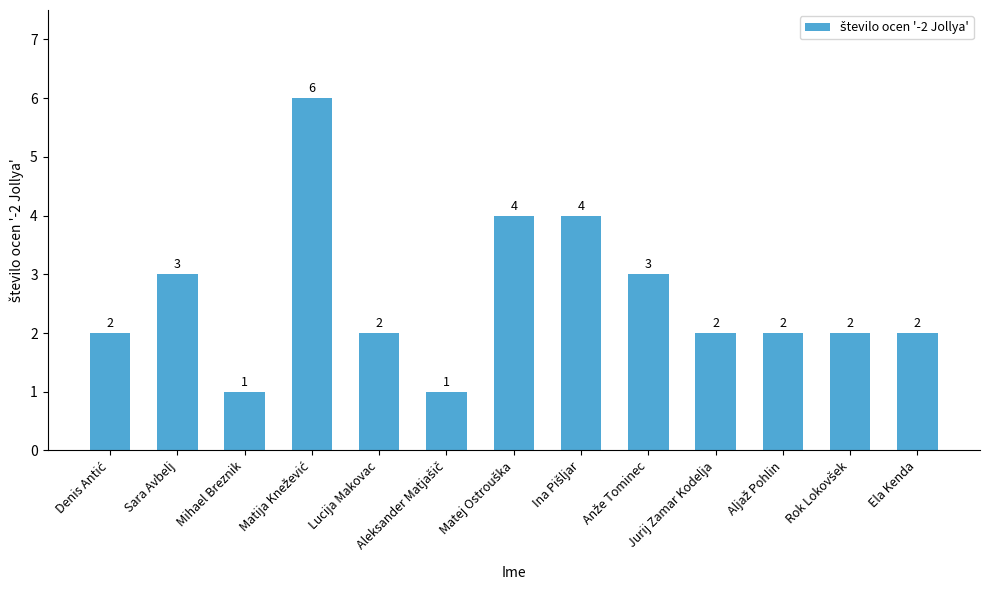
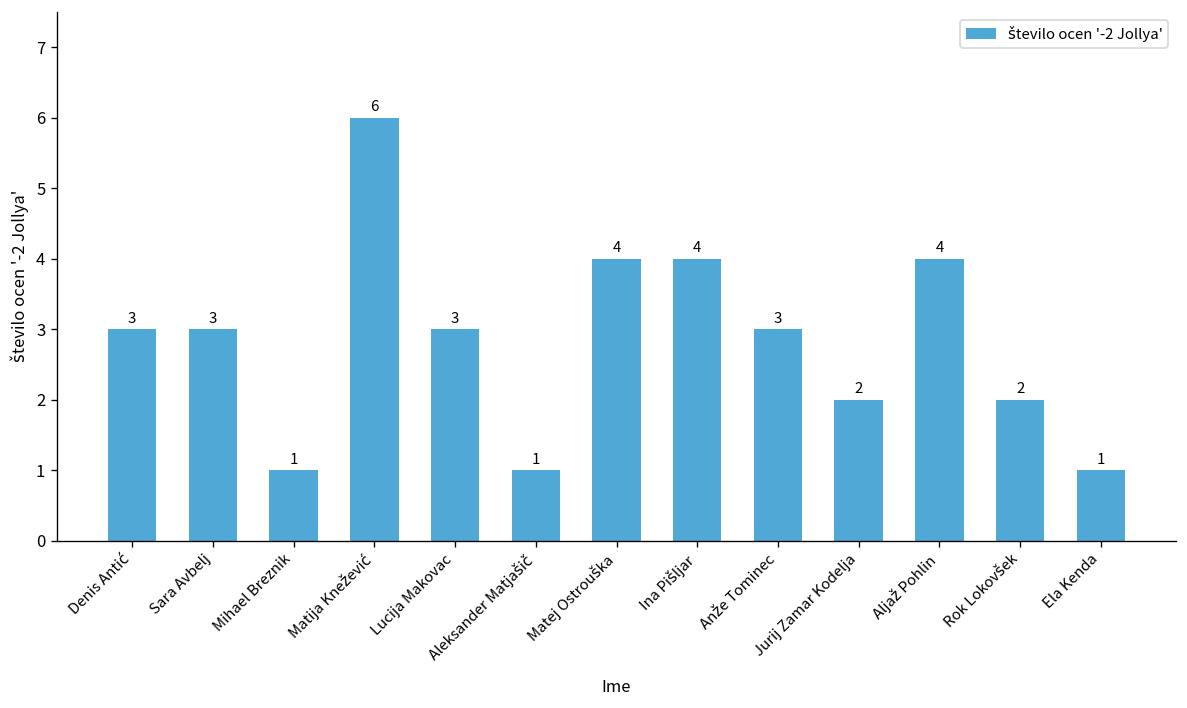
  {
-   "Denis Antić": 2,
+   "Denis Antić": 3,
    "Sara Avbelj": 3,
    "Mihael Breznik": 1,
    "Matija Knežević": 6,
-   "Lucija Makovac": 2,
+   "Lucija Makovac": 3,
    "Aleksander Matjašič": 1,
    "Matej Ostrouška": 4,
    "Ina Pišljar": 4,
    "Anže Tominec": 3,
    "Jurij Zamar Kodelja": 2,
-   "Aljaž Pohlin": 2,
+   "Aljaž Pohlin": 4,
    "Rok Lokovšek": 2,
-   "Ela Kenda": 2
+   "Ela Kenda": 1
  }
